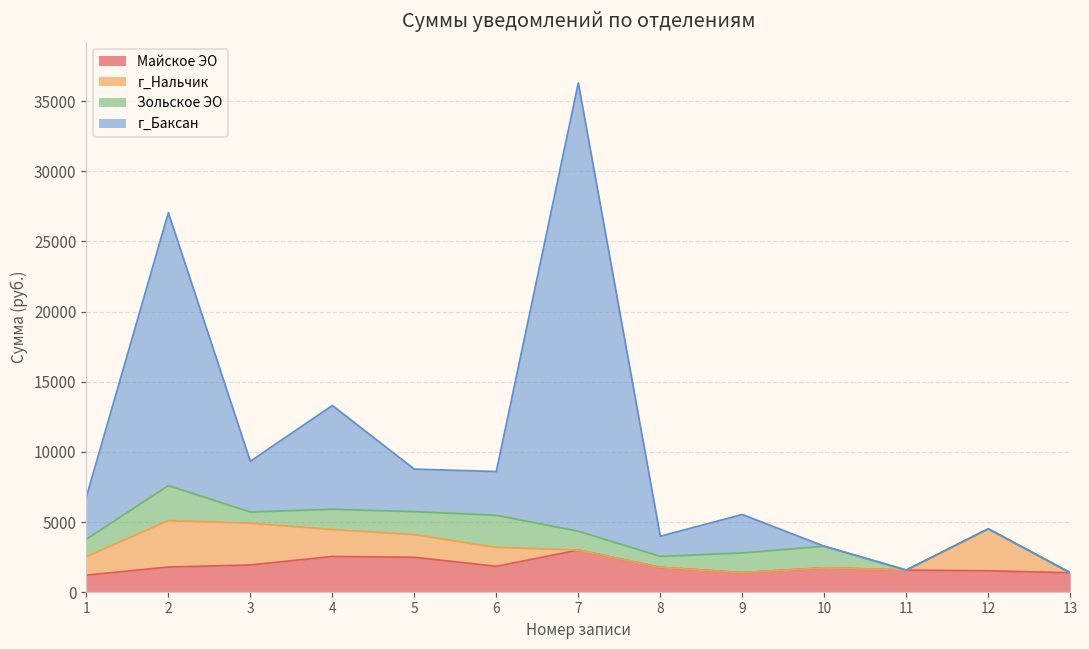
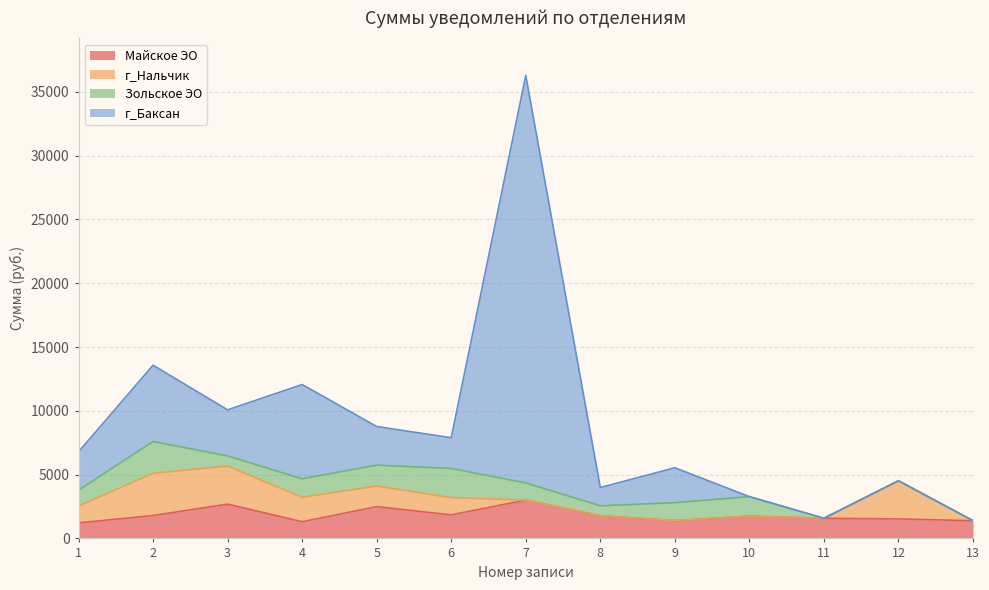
  {
    "Майское ЭО": {
      "1": 1200,
      "2": 1800,
-     "3": 1900,
-     "4": 2500,
+     "3": 2700,
+     "4": 1300,
      "5": 2500,
      "6": 1800,
      "12": 1500
    },
    "г_Нальчик": {
      "1": 1300,
      "2": 3300,
      "3": 3000,
      "4": 1900,
      "5": 1600,
      "6": 1400
    },
    "Зольское ЭО": {
      "1": 1200,
      "2": 2500,
      "3": 800,
      "4": 1400,
      "5": 1600,
      "6": 2300,
      "7": 1300,
      "8": 800,
      "9": 1400
    },
    "г_Баксан": {
      "1": 3000,
-     "2": 19400,
+     "2": 6000,
      "3": 3600,
      "4": 7400,
      "5": 3000,
-     "6": 3100,
+     "6": 2400,
      "7": 31900,
      "8": 1400,
      "9": 2700
    }
  }
